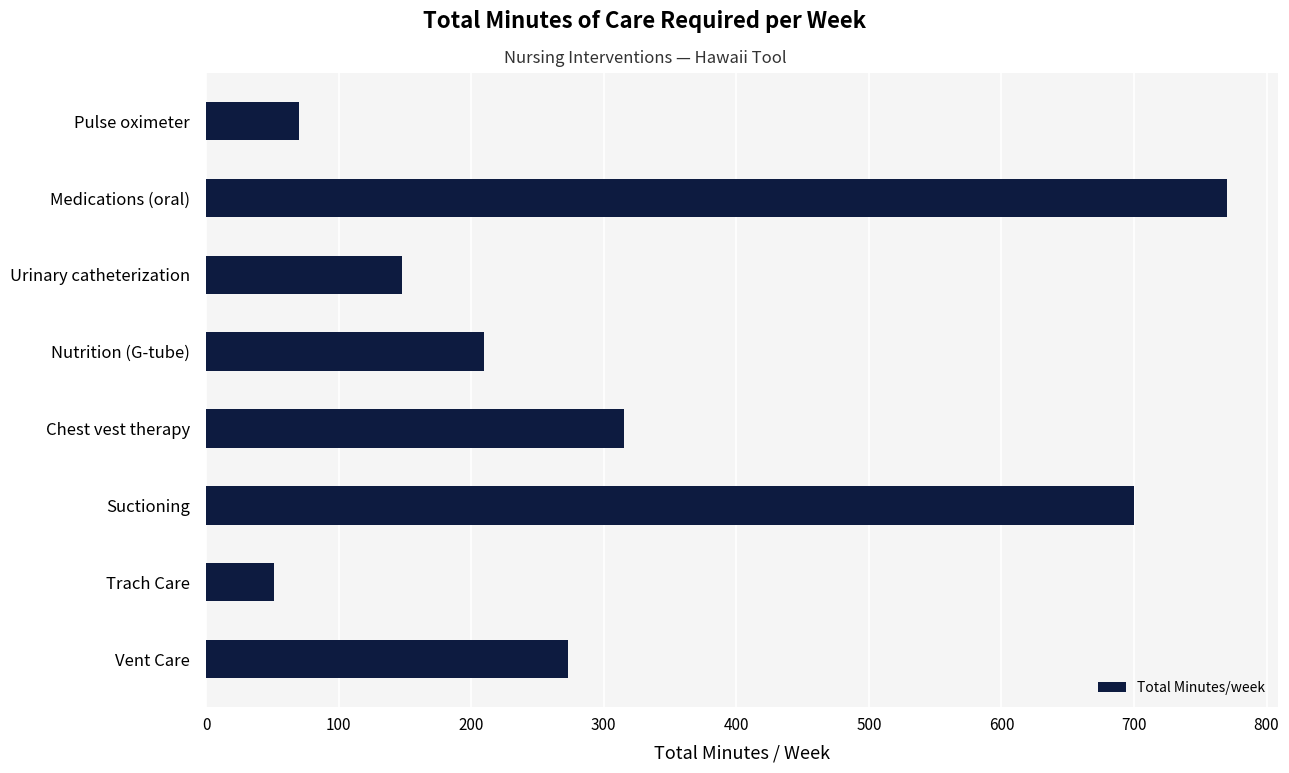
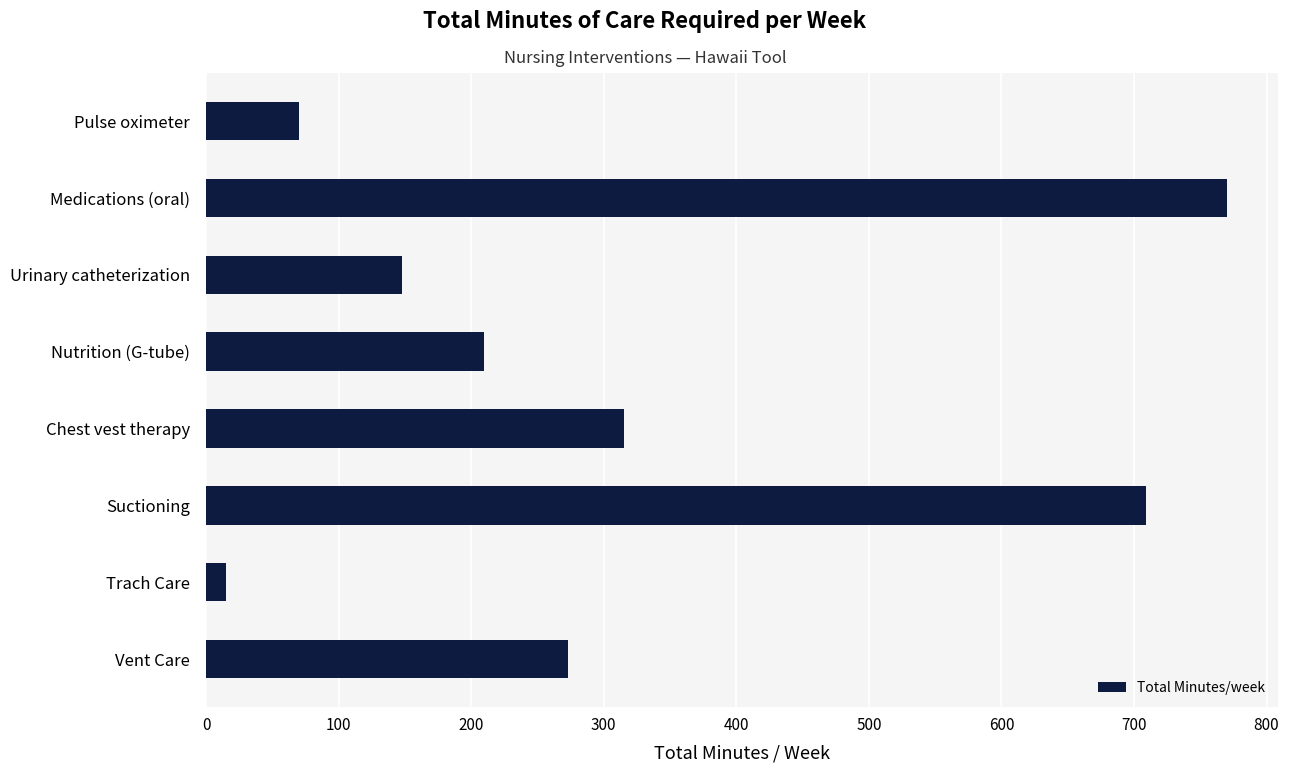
  {
    "Pulse oximeter": 70,
    "Medications (oral)": 770,
    "Urinary catheterization": 148,
    "Nutrition (G-tube)": 210,
    "Chest vest therapy": 315,
-   "Suctioning": 700,
-   "Trach Care": 51,
+   "Suctioning": 709,
+   "Trach Care": 15,
    "Vent Care": 273
  }
